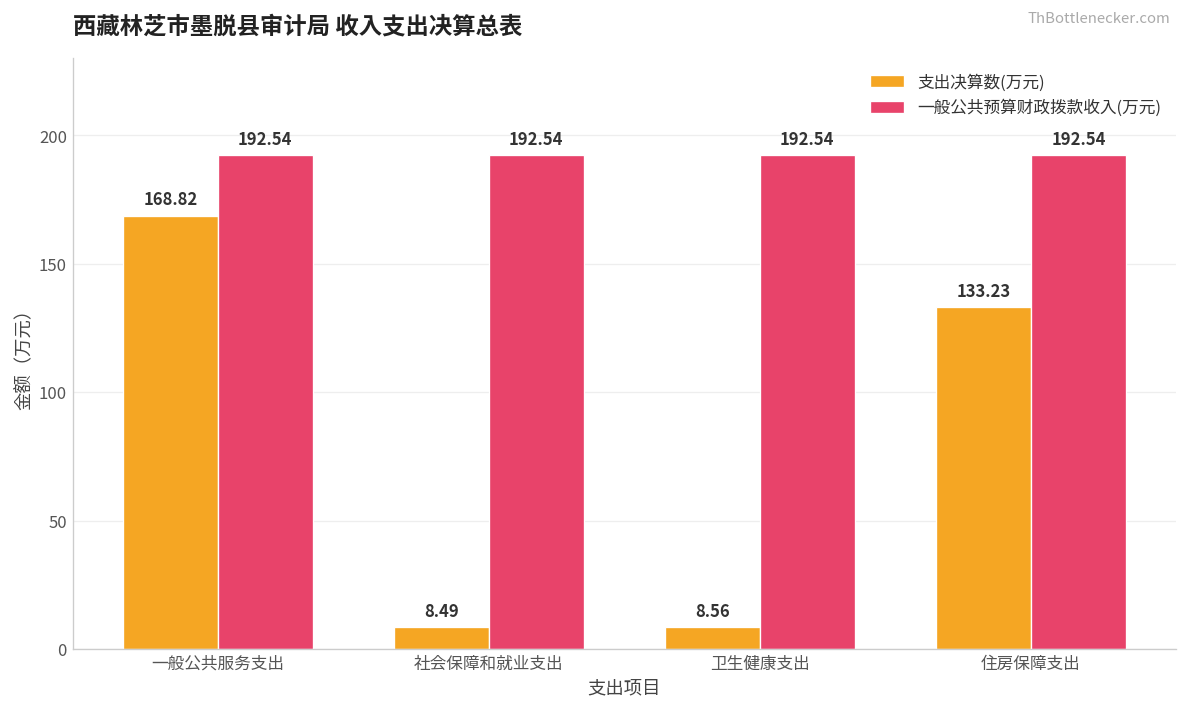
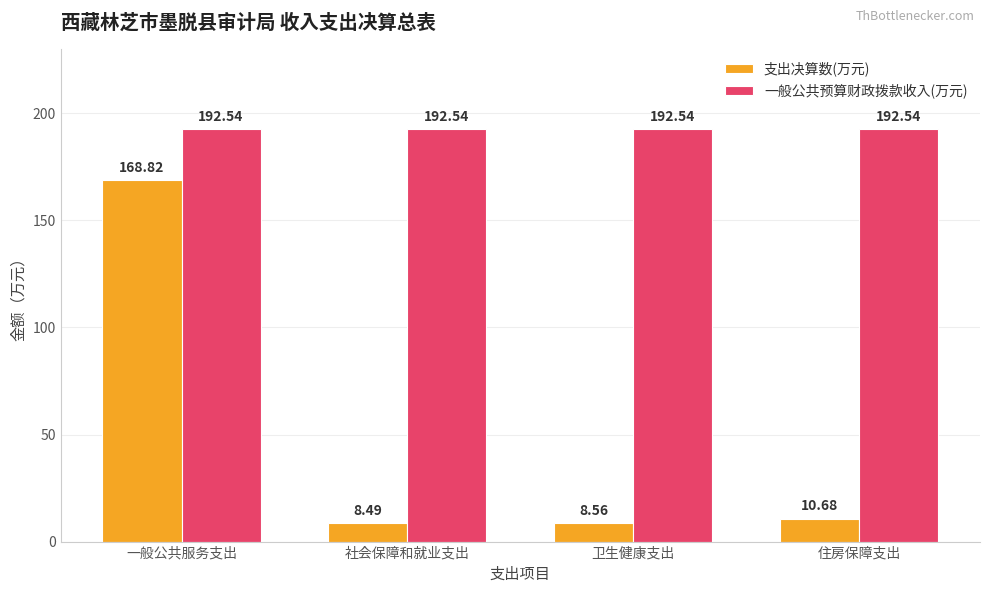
  {
    "支出决算数(万元)": {
      "一般公共服务支出": 168.82,
      "社会保障和就业支出": 8.49,
      "卫生健康支出": 8.56,
-     "住房保障支出": 133.23
+     "住房保障支出": 10.68
    },
    "一般公共预算财政拨款收入(万元)": {
      "一般公共服务支出": 192.54,
      "社会保障和就业支出": 192.54,
      "卫生健康支出": 192.54,
      "住房保障支出": 192.54
    }
  }
